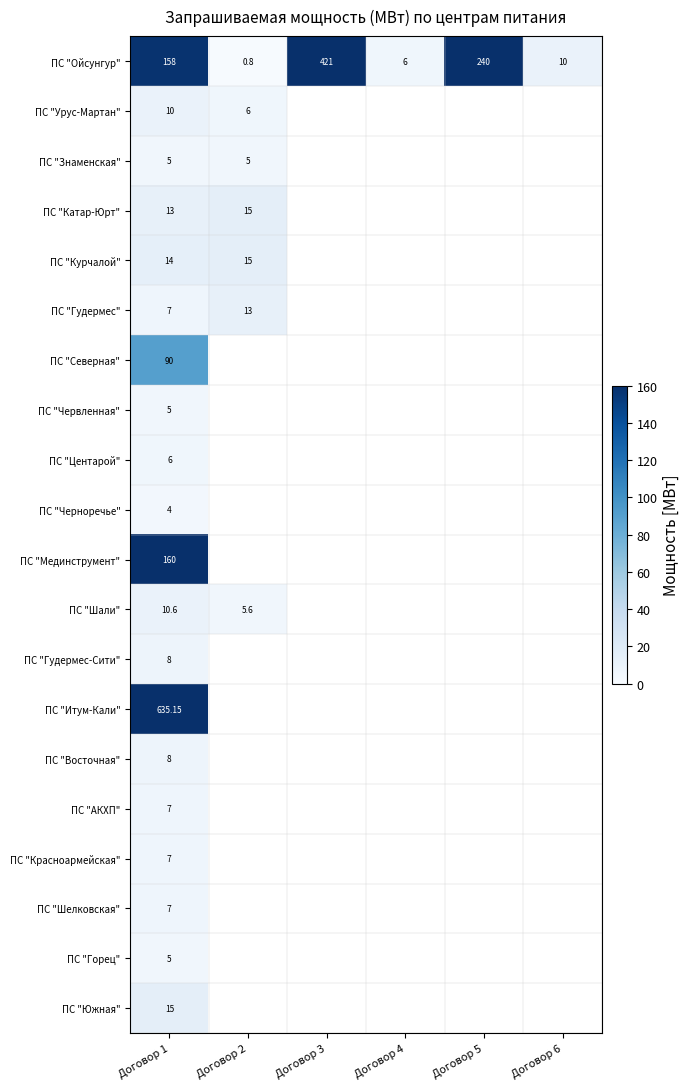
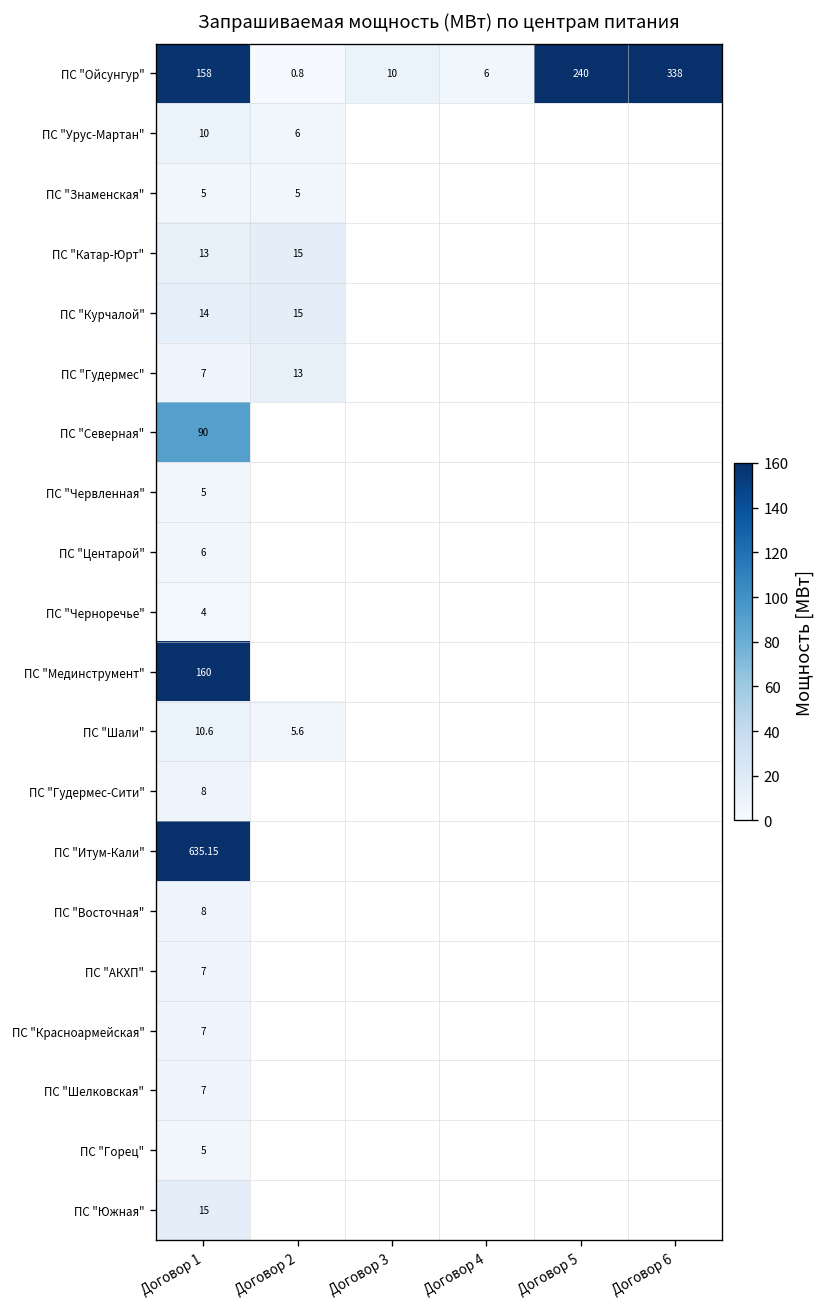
  {
    "ПС \"Ойсунгур\"": {
      "Договор 1": 158,
      "Договор 2": 0.8,
-     "Договор 3": 421,
+     "Договор 3": 10,
      "Договор 4": 6,
      "Договор 5": 240,
-     "Договор 6": 10
+     "Договор 6": 338
    },
    "ПС \"Урус-Мартан\"": {
      "Договор 1": 10,
      "Договор 2": 6
    },
    "ПС \"Знаменская\"": {
      "Договор 1": 5,
      "Договор 2": 5
    },
    "ПС \"Катар-Юрт\"": {
      "Договор 1": 13,
      "Договор 2": 15
    },
    "ПС \"Курчалой\"": {
      "Договор 1": 14,
      "Договор 2": 15
    },
    "ПС \"Гудермес\"": {
      "Договор 1": 7,
      "Договор 2": 13
    },
    "ПС \"Северная\"": {
      "Договор 1": 90
    },
    "ПС \"Червленная\"": {
      "Договор 1": 5
    },
    "ПС \"Центарой\"": {
      "Договор 1": 6
    },
    "ПС \"Черноречье\"": {
      "Договор 1": 4
    },
    "ПС \"Мединструмент\"": {
      "Договор 1": 160
    },
    "ПС \"Шали\"": {
      "Договор 1": 10.6,
      "Договор 2": 5.6
    },
    "ПС \"Гудермес-Сити\"": {
      "Договор 1": 8
    },
    "ПС \"Итум-Кали\"": {
      "Договор 1": 635.15
    },
    "ПС \"Восточная\"": {
      "Договор 1": 8
    },
    "ПС \"АКХП\"": {
      "Договор 1": 7
    },
    "ПС \"Красноармейская\"": {
      "Договор 1": 7
    },
    "ПС \"Шелковская\"": {
      "Договор 1": 7
    },
    "ПС \"Горец\"": {
      "Договор 1": 5
    },
    "ПС \"Южная\"": {
      "Договор 1": 15
    }
  }
